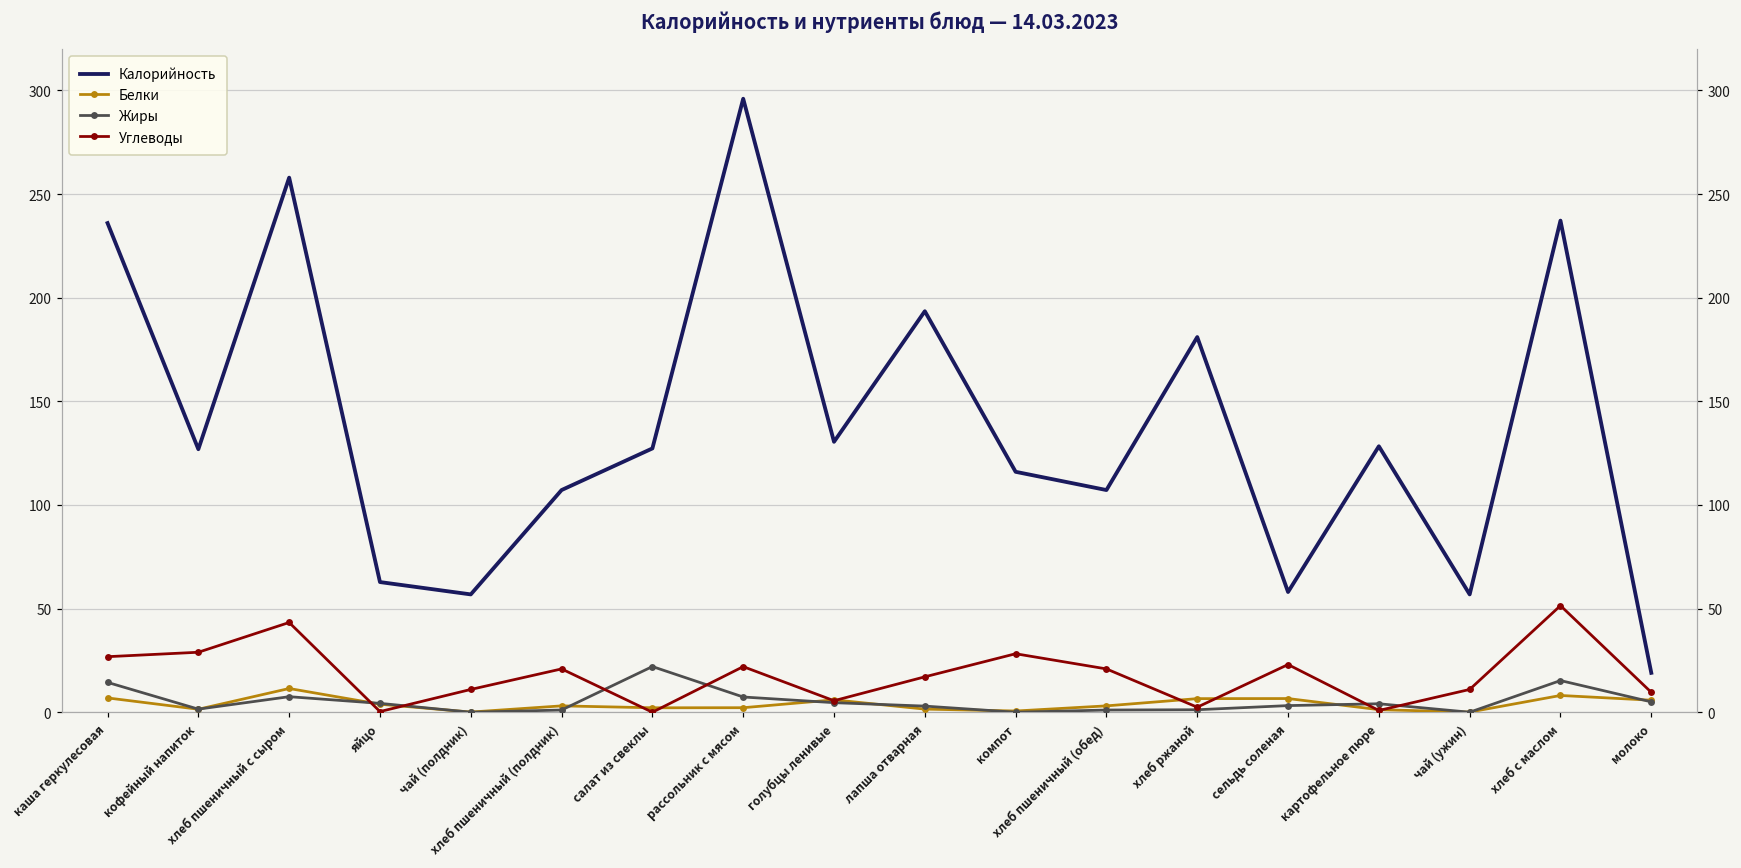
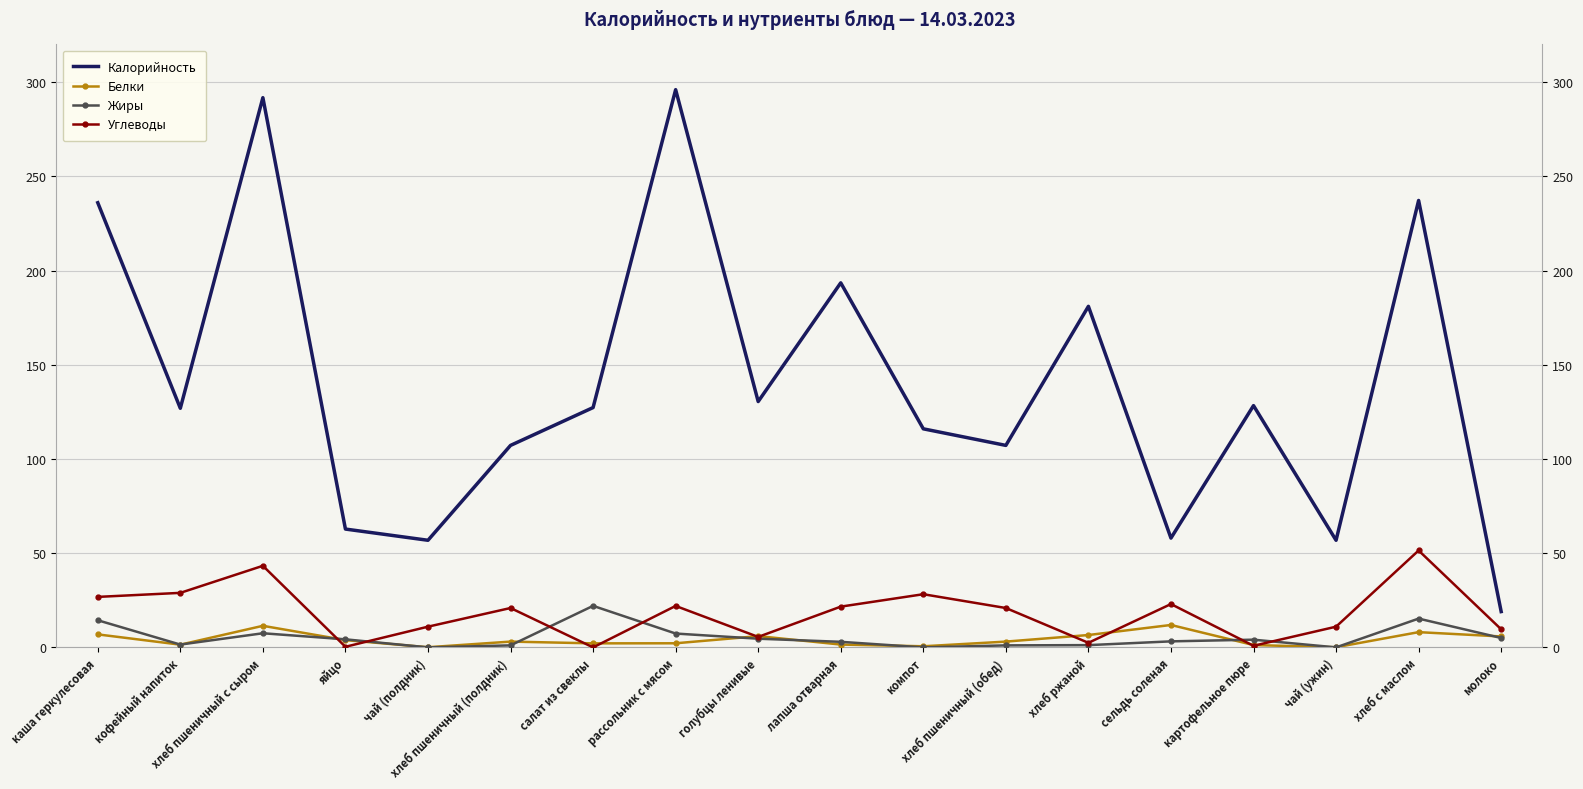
  {
    "Калорийность": {
      "каша геркулесовая": 236,
      "кофейный напиток": 127,
-     "хлеб пшеничный с сыром": 258,
+     "хлеб пшеничный с сыром": 292,
      "яйцо": 63,
      "чай (полдник)": 57,
      "хлеб пшеничный (полдник)": 107,
      "салат из свеклы": 127,
      "рассольник с мясом": 296,
      "голубцы ленивые": 130,
      "лапша отварная": 193,
      "компот": 116,
      "хлеб пшеничный (обед)": 107,
      "хлеб ржаной": 181,
      "сельдь соленая": 58,
      "картофельное пюре": 128,
      "чай (ужин)": 57,
      "хлеб с маслом": 237,
      "молоко": 19
    },
    "Белки": {
      "каша геркулесовая": 7,
      "хлеб пшеничный с сыром": 11,
      "хлеб пшеничный (полдник)": 3,
      "салат из свеклы": 2,
      "рассольник с мясом": 2,
      "лапша отварная": 2,
      "хлеб пшеничный (обед)": 3,
      "хлеб ржаной": 7,
-     "сельдь соленая": 7,
+     "сельдь соленая": 12,
      "хлеб с маслом": 8
    },
    "Жиры": {
      "каша геркулесовая": 14,
      "хлеб пшеничный с сыром": 8,
      "хлеб пшеничный (полдник)": 1,
      "салат из свеклы": 22,
      "рассольник с мясом": 7,
      "лапша отварная": 3,
      "хлеб пшеничный (обед)": 1,
      "сельдь соленая": 3,
      "картофельное пюре": 4,
      "хлеб с маслом": 15
    },
    "Углеводы": {
      "каша геркулесовая": 27,
      "кофейный напиток": 29,
      "хлеб пшеничный с сыром": 43,
      "яйцо": 0,
      "чай (полдник)": 11,
      "хлеб пшеничный (полдник)": 21,
      "салат из свеклы": 0,
      "рассольник с мясом": 22,
-     "лапша отварная": 17,
+     "лапша отварная": 22,
      "компот": 28,
      "хлеб пшеничный (обед)": 21,
      "сельдь соленая": 23,
      "чай (ужин)": 11,
      "хлеб с маслом": 51,
      "молоко": 10
    }
  }
